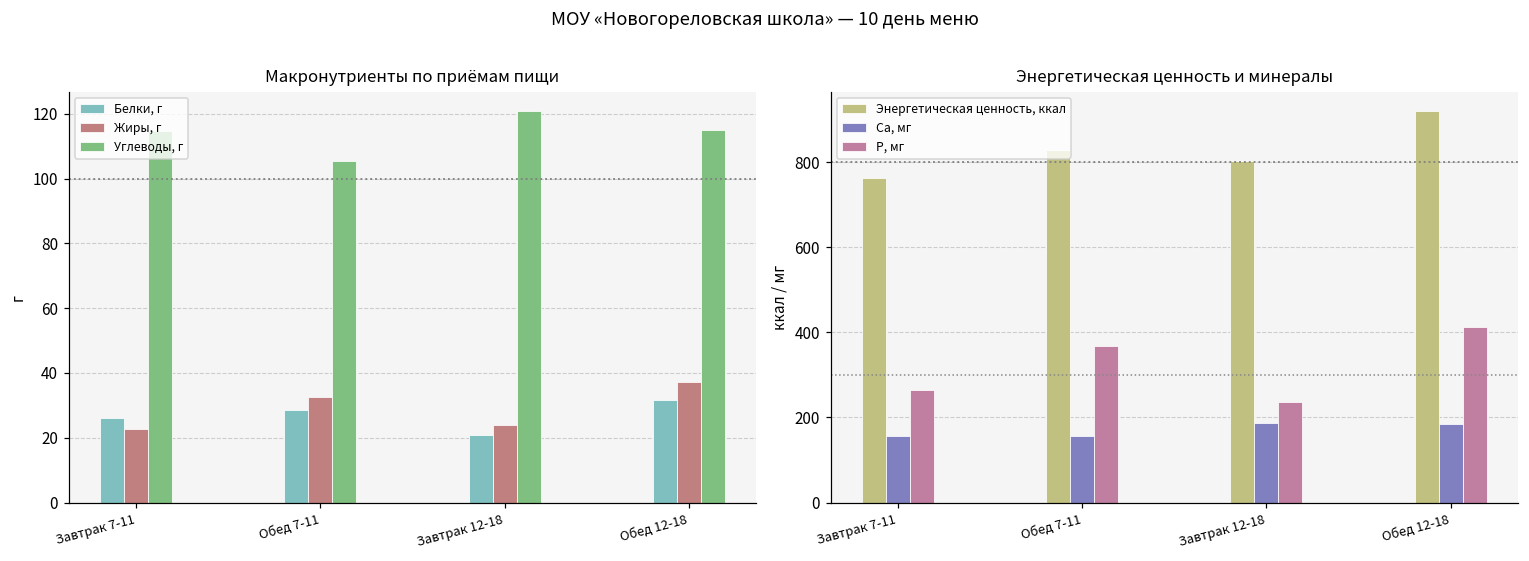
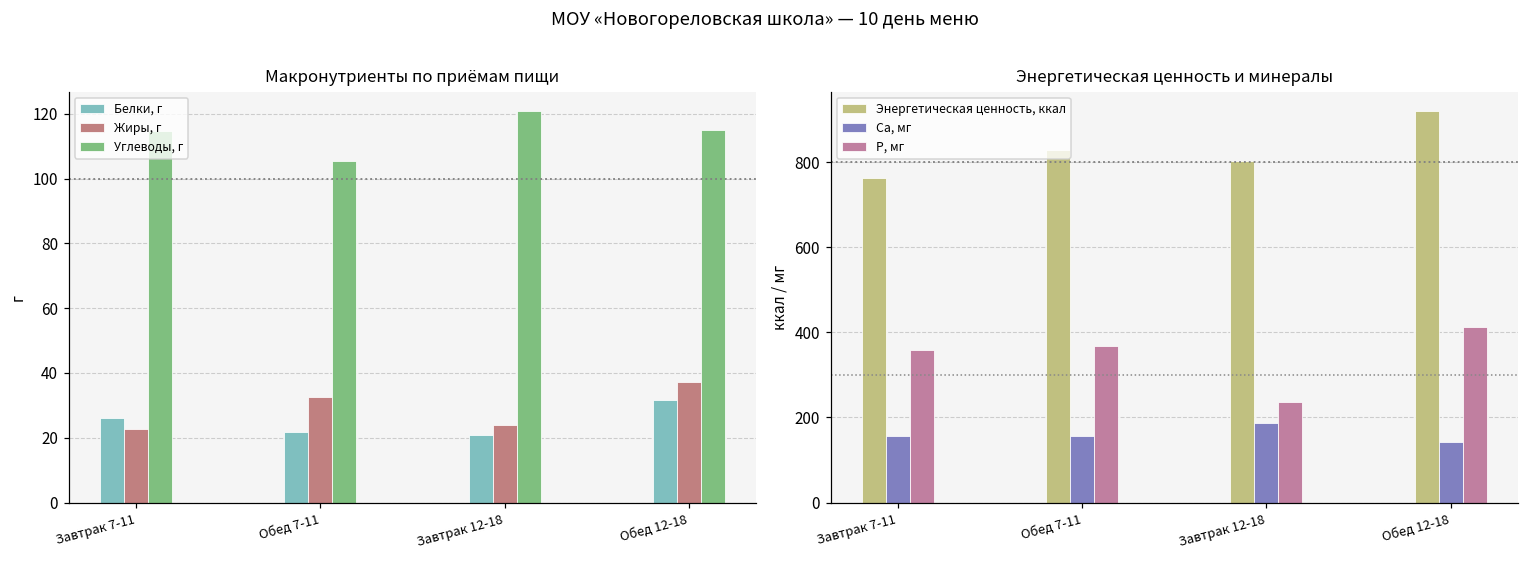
  {
    "Макронутриенты по приёмам пищи": {
      "Белки, г": {
        "Завтрак 7-11": 26,
-       "Обед 7-11": 29,
+       "Обед 7-11": 22,
        "Завтрак 12-18": 21,
        "Обед 12-18": 32
      },
      "Жиры, г": {
        "Завтрак 7-11": 23,
        "Обед 7-11": 33,
        "Завтрак 12-18": 24,
        "Обед 12-18": 37
      },
      "Углеводы, г": {
        "Обед 7-11": 105,
        "Завтрак 12-18": 121,
        "Обед 12-18": 115
      }
    },
    "Энергетическая ценность и минералы": {
      "Энергетическая ценность, ккал": {
        "Завтрак 7-11": 760,
        "Завтрак 12-18": 800,
        "Обед 12-18": 920
      },
      "Са, мг": {
        "Завтрак 7-11": 160,
        "Обед 7-11": 160,
        "Завтрак 12-18": 190,
-       "Обед 12-18": 180
+       "Обед 12-18": 140
      },
      "Р, мг": {
-       "Завтрак 7-11": 260,
+       "Завтрак 7-11": 360,
        "Обед 7-11": 370,
        "Завтрак 12-18": 240,
        "Обед 12-18": 410
      }
    }
  }
